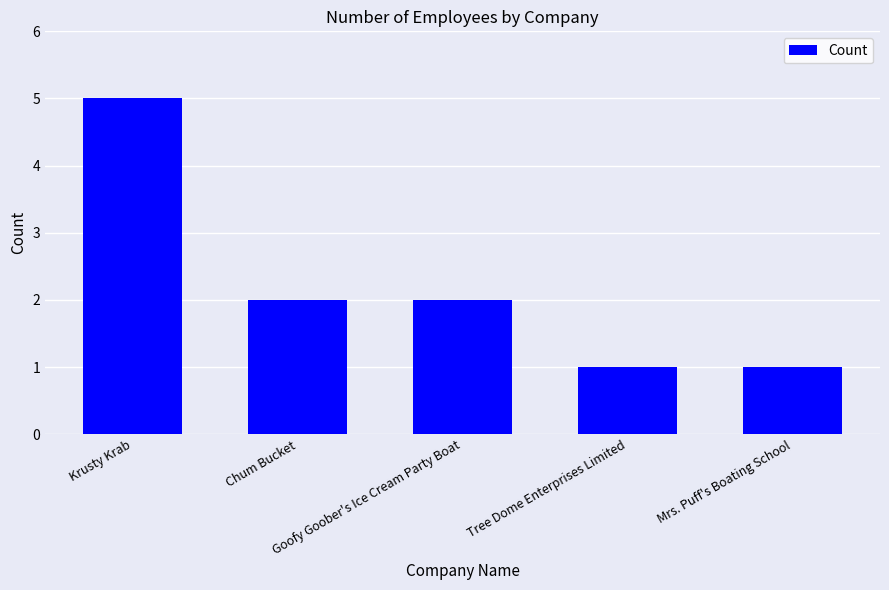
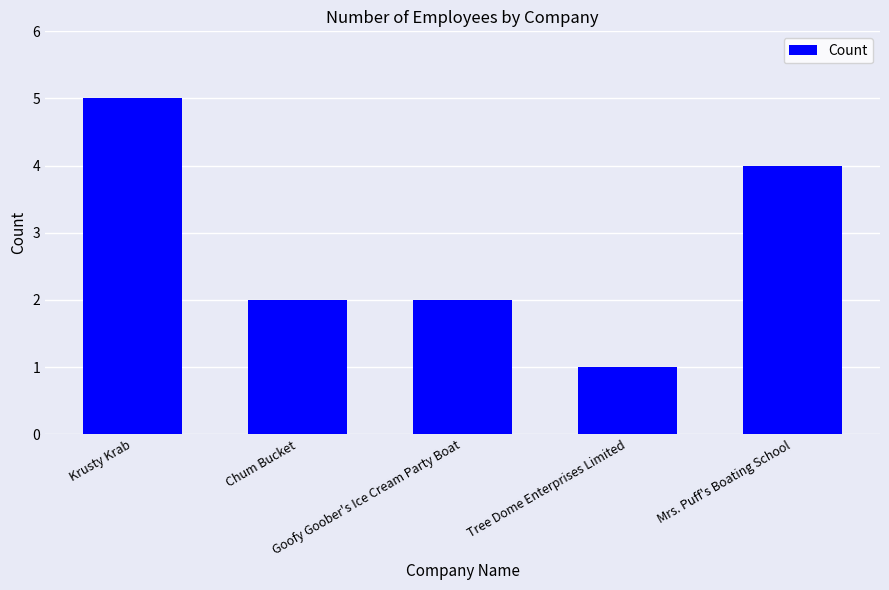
  {
    "Krusty Krab": 5,
    "Chum Bucket": 2,
    "Goofy Goober's Ice Cream Party Boat": 2,
    "Tree Dome Enterprises Limited": 1,
-   "Mrs. Puff's Boating School": 1
+   "Mrs. Puff's Boating School": 4
  }
